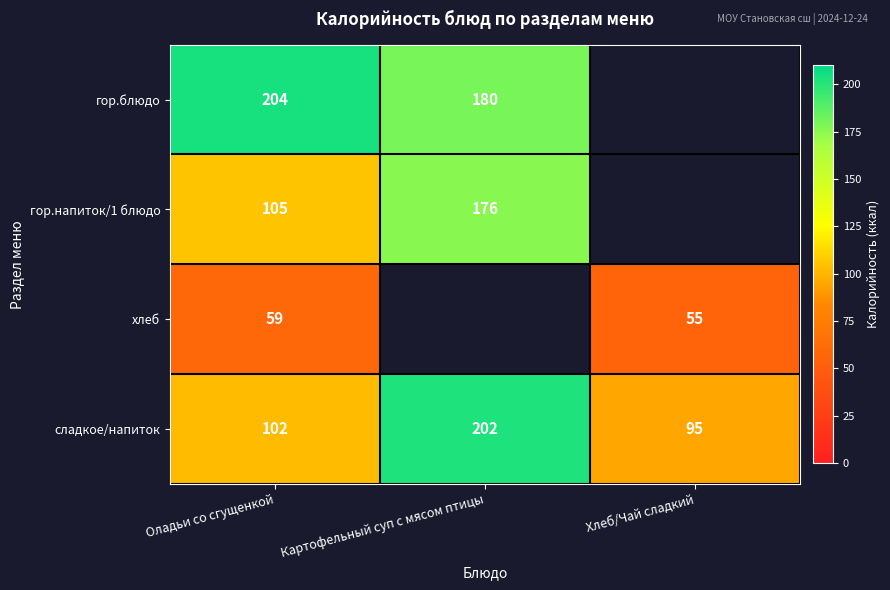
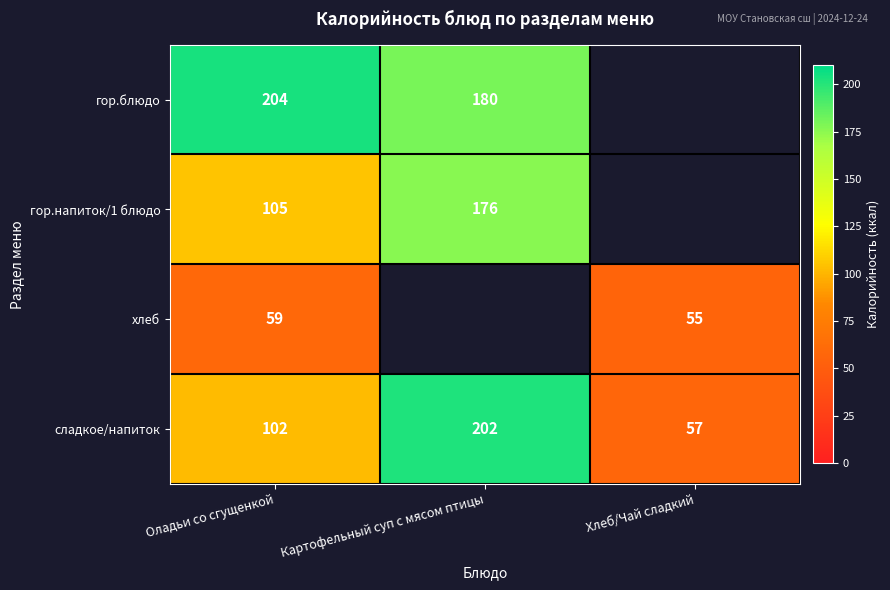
  {
    "гор.блюдо": {
      "Оладьи со сгущенкой": 204,
      "Картофельный суп с мясом птицы": 180
    },
    "гор.напиток/1 блюдо": {
      "Оладьи со сгущенкой": 105,
      "Картофельный суп с мясом птицы": 176
    },
    "хлеб": {
      "Оладьи со сгущенкой": 59,
      "Хлеб/Чай сладкий": 55
    },
    "сладкое/напиток": {
      "Оладьи со сгущенкой": 102,
      "Картофельный суп с мясом птицы": 202,
-     "Хлеб/Чай сладкий": 95
+     "Хлеб/Чай сладкий": 57
    }
  }
